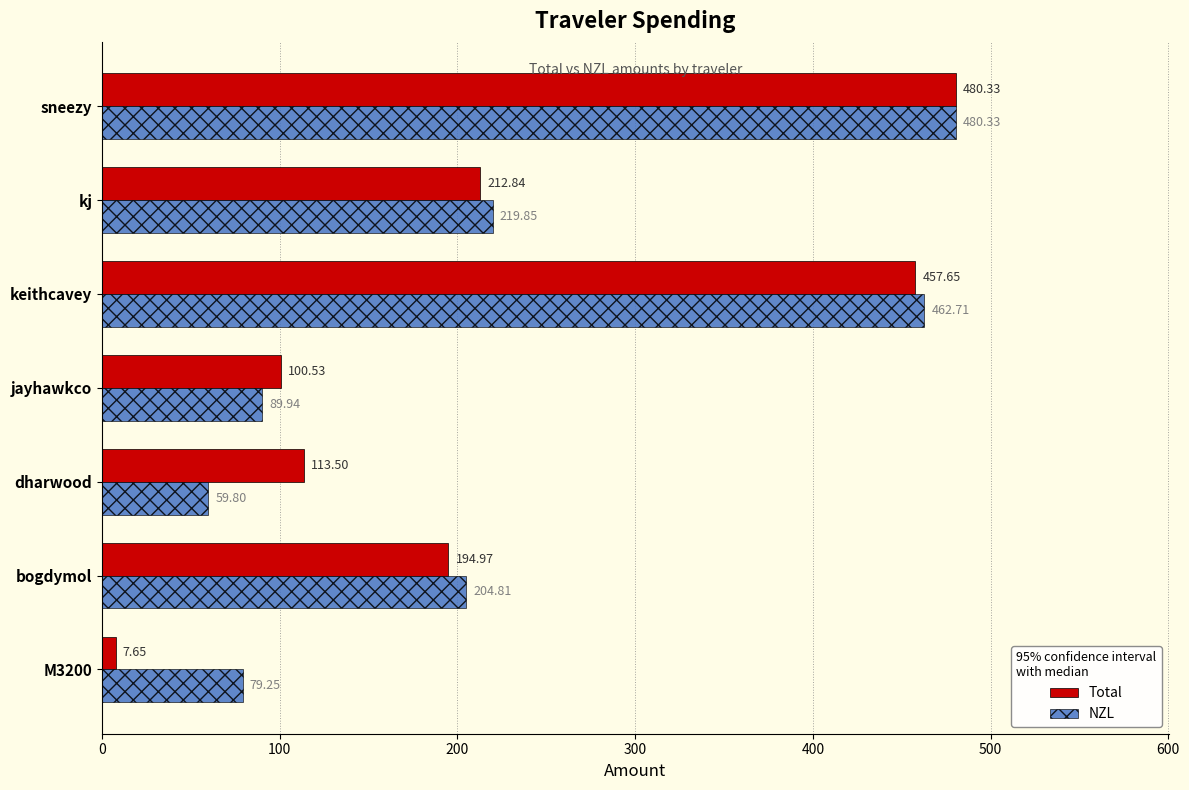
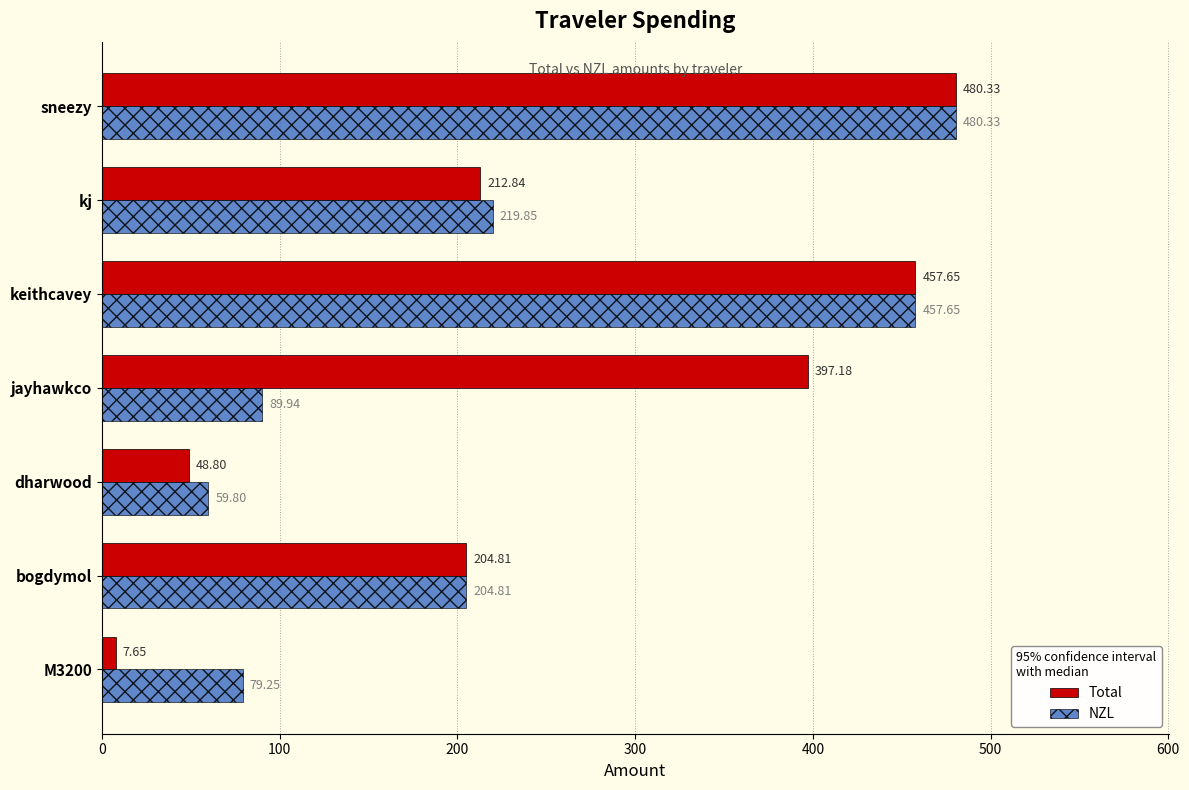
  {
    "Total": {
      "sneezy": 480.33,
      "kj": 212.84,
      "keithcavey": 457.65,
-     "jayhawkco": 100.53,
-     "dharwood": 113.50,
-     "bogdymol": 194.97,
+     "jayhawkco": 397.18,
+     "dharwood": 48.80,
+     "bogdymol": 204.81,
      "M3200": 7.65
    },
    "NZL": {
      "sneezy": 480.33,
      "kj": 219.85,
-     "keithcavey": 462.71,
+     "keithcavey": 457.65,
      "jayhawkco": 89.94,
      "dharwood": 59.80,
      "bogdymol": 204.81,
      "M3200": 79.25
    }
  }
